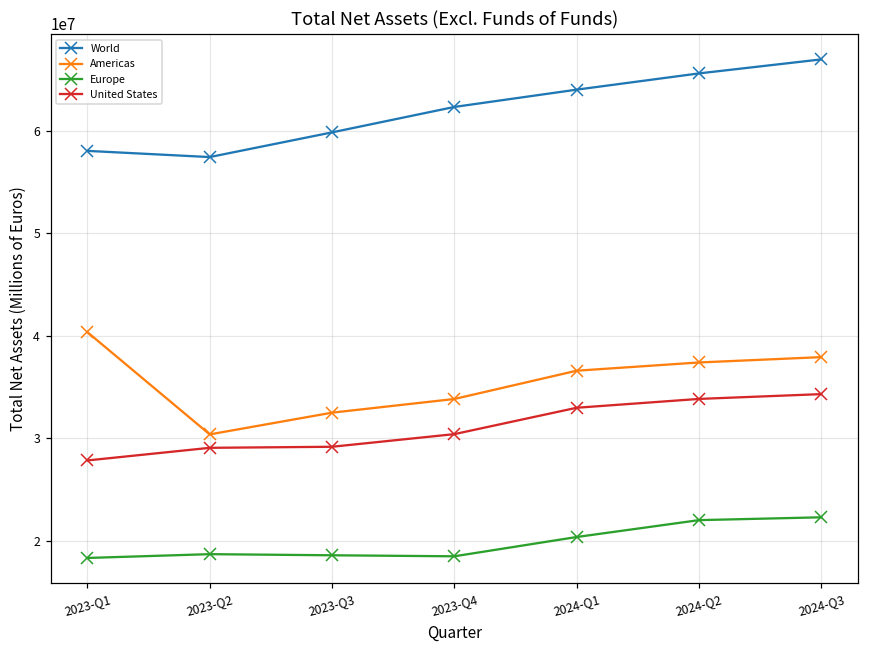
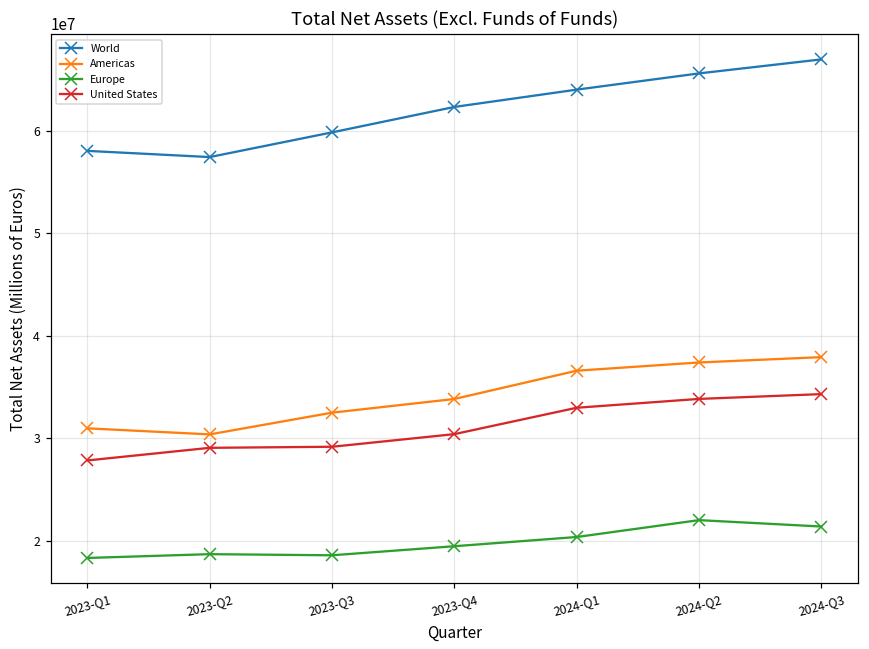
  {
    "World": {
      "2023-Q1": 58000000,
      "2023-Q2": 57000000,
      "2023-Q3": 60000000,
      "2023-Q4": 62000000,
      "2024-Q1": 64000000,
      "2024-Q2": 66000000,
      "2024-Q3": 67000000
    },
    "Americas": {
-     "2023-Q1": 40000000,
+     "2023-Q1": 31000000,
      "2023-Q2": 30000000,
      "2023-Q3": 33000000,
      "2023-Q4": 34000000,
      "2024-Q1": 37000000,
      "2024-Q2": 37000000,
      "2024-Q3": 38000000
    },
    "Europe": {
      "2023-Q1": 18000000,
      "2023-Q2": 19000000,
      "2023-Q3": 19000000,
-     "2023-Q4": 18500000,
+     "2023-Q4": 19500000,
      "2024-Q1": 20000000,
      "2024-Q2": 22000000,
-     "2024-Q3": 22000000
+     "2024-Q3": 21000000
    },
    "United States": {
      "2023-Q1": 28000000,
      "2023-Q2": 29000000,
      "2023-Q3": 29000000,
      "2023-Q4": 30000000,
      "2024-Q1": 33000000,
      "2024-Q2": 34000000,
      "2024-Q3": 34000000
    }
  }
